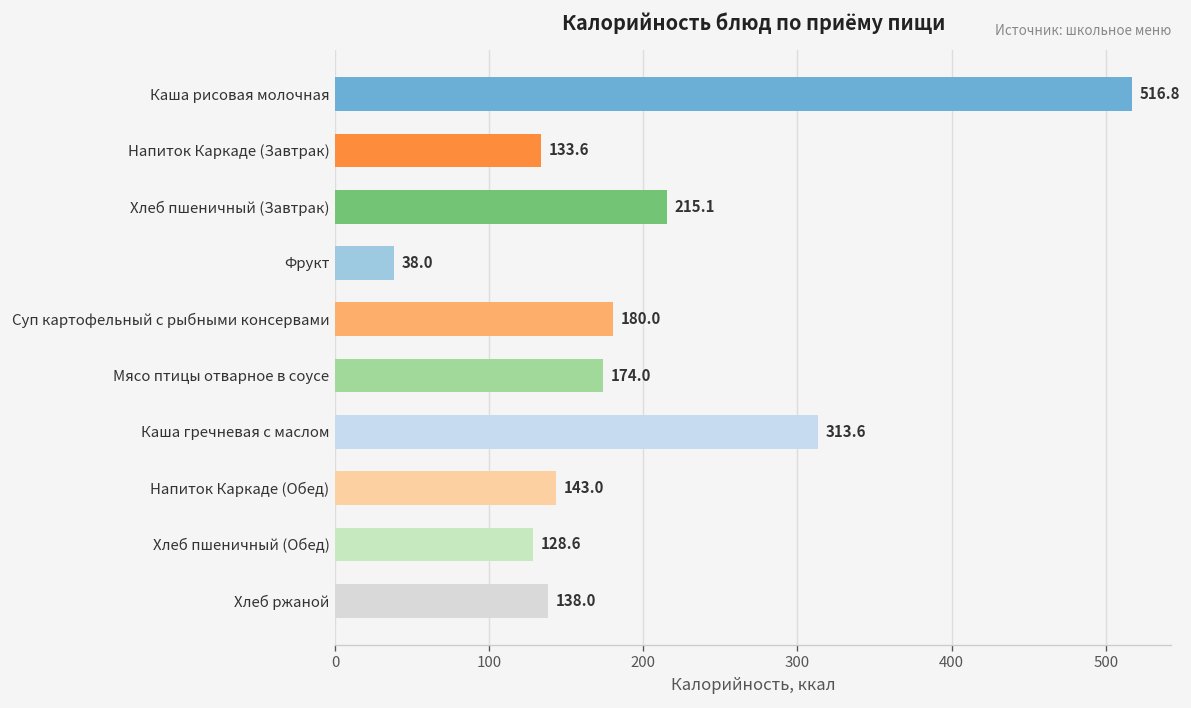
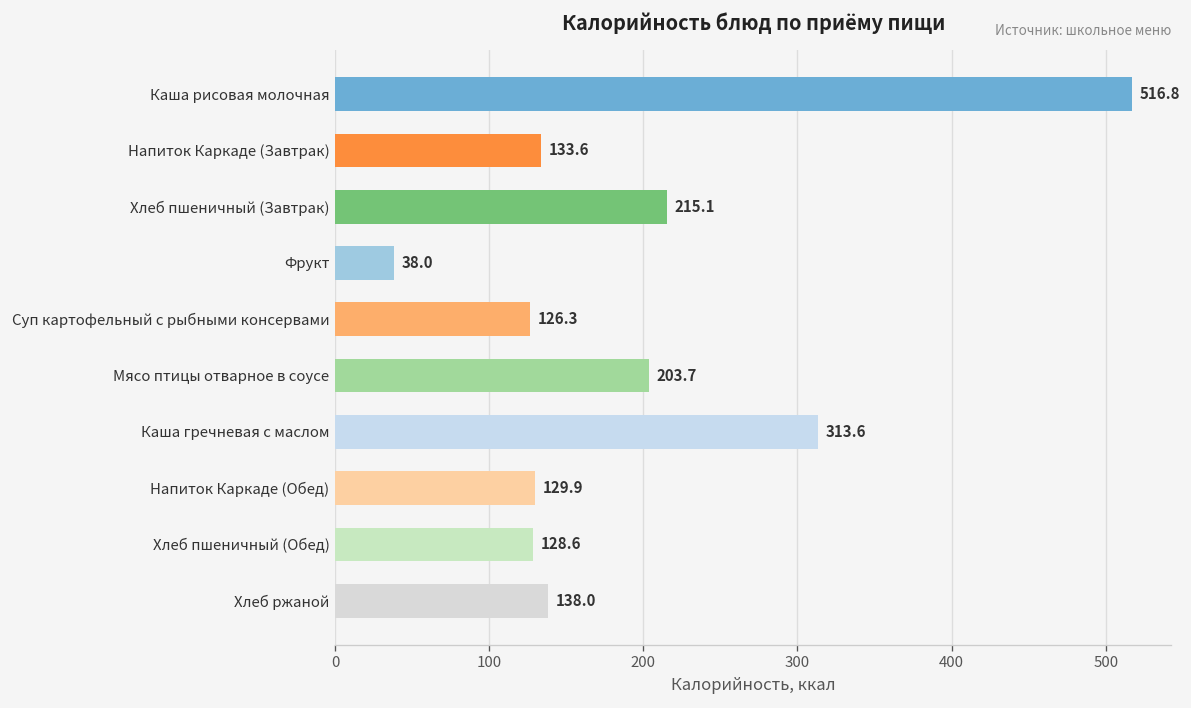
  {
    "Каша рисовая молочная": 516.8,
    "Напиток Каркаде (Завтрак)": 133.6,
    "Хлеб пшеничный (Завтрак)": 215.1,
    "Фрукт": 38.0,
-   "Суп картофельный с рыбными консервами": 180.0,
-   "Мясо птицы отварное в соусе": 174.0,
+   "Суп картофельный с рыбными консервами": 126.3,
+   "Мясо птицы отварное в соусе": 203.7,
    "Каша гречневая с маслом": 313.6,
-   "Напиток Каркаде (Обед)": 143.0,
+   "Напиток Каркаде (Обед)": 129.9,
    "Хлеб пшеничный (Обед)": 128.6,
    "Хлеб ржаной": 138.0
  }
